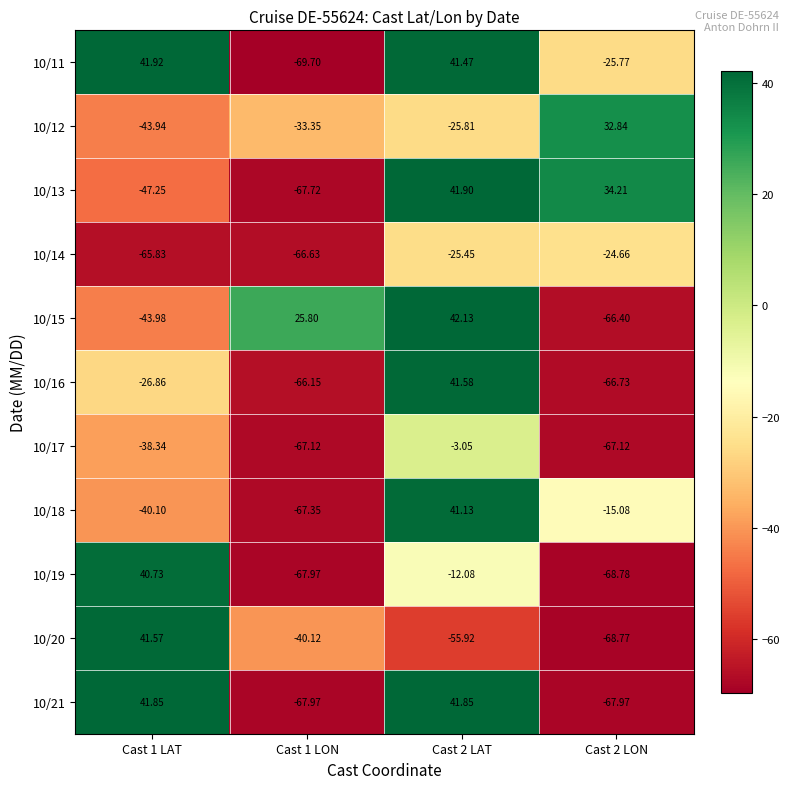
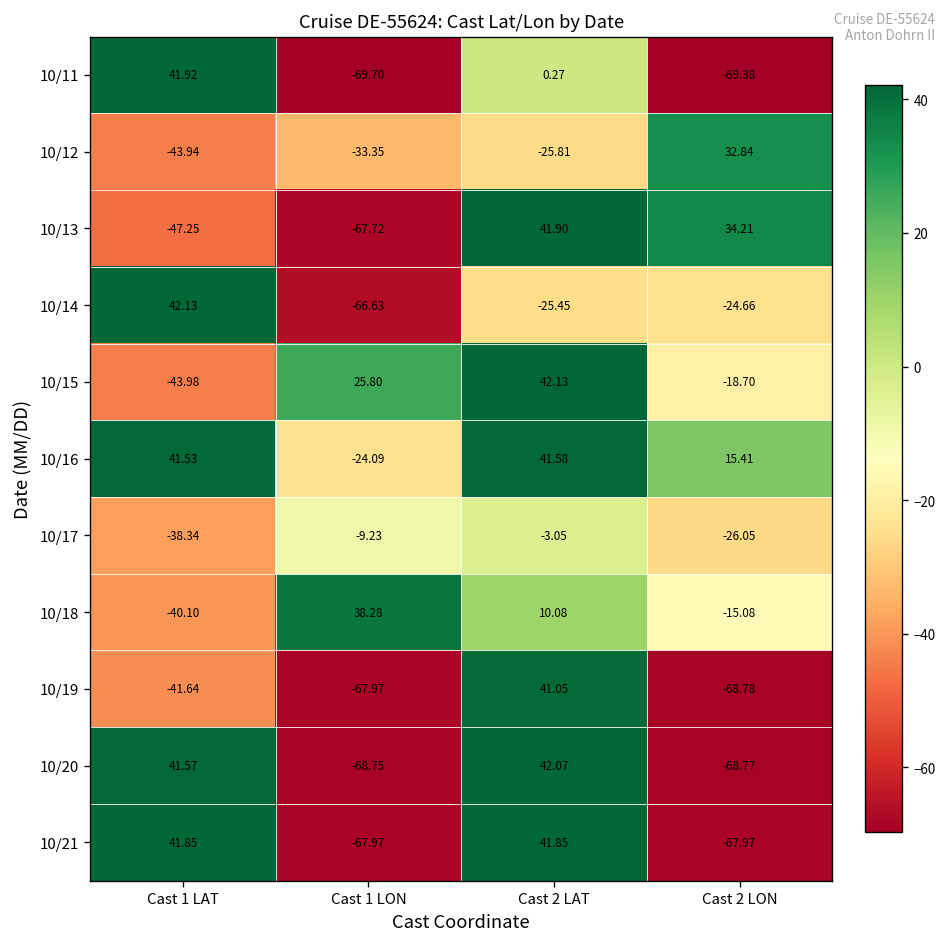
  {
    "10/11": {
      "Cast 1 LAT": 41.92,
      "Cast 1 LON": -69.70,
-     "Cast 2 LAT": 41.47,
-     "Cast 2 LON": -25.77
+     "Cast 2 LAT": 0.27,
+     "Cast 2 LON": -69.38
    },
    "10/12": {
      "Cast 1 LAT": -43.94,
      "Cast 1 LON": -33.35,
      "Cast 2 LAT": -25.81,
      "Cast 2 LON": 32.84
    },
    "10/13": {
      "Cast 1 LAT": -47.25,
      "Cast 1 LON": -67.72,
      "Cast 2 LAT": 41.90,
      "Cast 2 LON": 34.21
    },
    "10/14": {
-     "Cast 1 LAT": -65.83,
+     "Cast 1 LAT": 42.13,
      "Cast 1 LON": -66.63,
      "Cast 2 LAT": -25.45,
      "Cast 2 LON": -24.66
    },
    "10/15": {
      "Cast 1 LAT": -43.98,
      "Cast 1 LON": 25.80,
      "Cast 2 LAT": 42.13,
-     "Cast 2 LON": -66.40
+     "Cast 2 LON": -18.70
    },
    "10/16": {
-     "Cast 1 LAT": -26.86,
-     "Cast 1 LON": -66.15,
+     "Cast 1 LAT": 41.53,
+     "Cast 1 LON": -24.09,
      "Cast 2 LAT": 41.58,
-     "Cast 2 LON": -66.73
+     "Cast 2 LON": 15.41
    },
    "10/17": {
      "Cast 1 LAT": -38.34,
-     "Cast 1 LON": -67.12,
+     "Cast 1 LON": -9.23,
      "Cast 2 LAT": -3.05,
-     "Cast 2 LON": -67.12
+     "Cast 2 LON": -26.05
    },
    "10/18": {
      "Cast 1 LAT": -40.10,
-     "Cast 1 LON": -67.35,
-     "Cast 2 LAT": 41.13,
+     "Cast 1 LON": 38.28,
+     "Cast 2 LAT": 10.08,
      "Cast 2 LON": -15.08
    },
    "10/19": {
-     "Cast 1 LAT": 40.73,
+     "Cast 1 LAT": -41.64,
      "Cast 1 LON": -67.97,
-     "Cast 2 LAT": -12.08,
+     "Cast 2 LAT": 41.05,
      "Cast 2 LON": -68.78
    },
    "10/20": {
      "Cast 1 LAT": 41.57,
-     "Cast 1 LON": -40.12,
-     "Cast 2 LAT": -55.92,
+     "Cast 1 LON": -68.75,
+     "Cast 2 LAT": 42.07,
      "Cast 2 LON": -68.77
    },
    "10/21": {
      "Cast 1 LAT": 41.85,
      "Cast 1 LON": -67.97,
      "Cast 2 LAT": 41.85,
      "Cast 2 LON": -67.97
    }
  }
